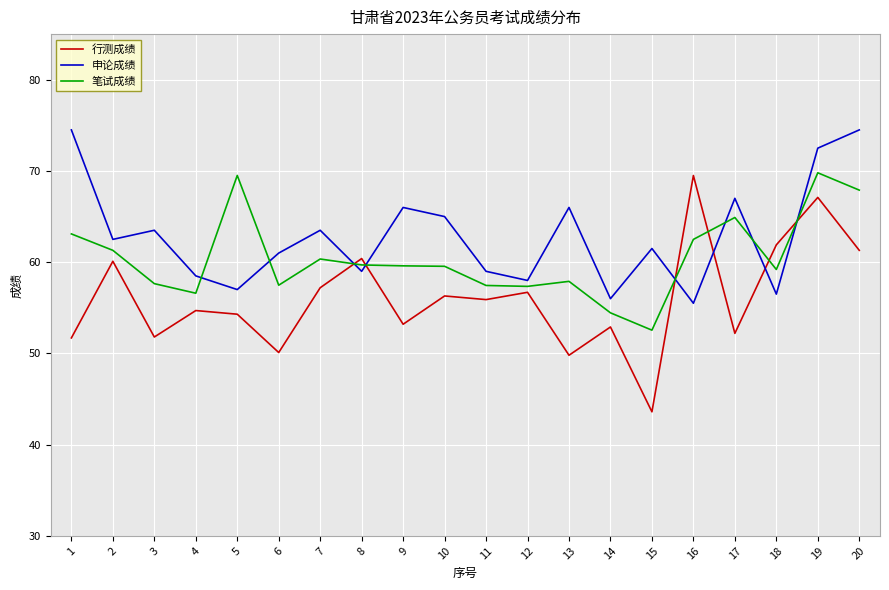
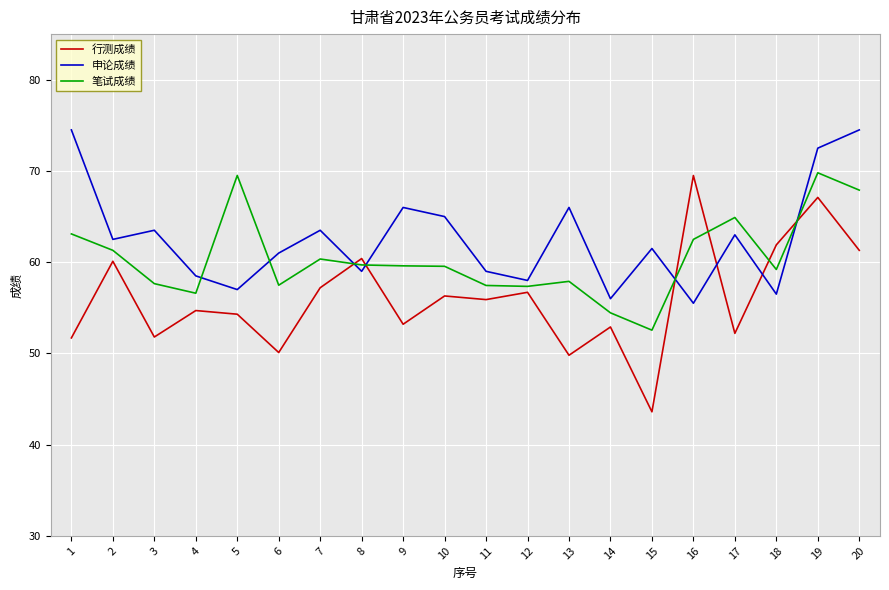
  {
    "行测成绩": {
      "1": 52,
      "2": 60,
      "3": 52,
      "4": 55,
      "5": 54,
      "6": 50,
      "7": 57,
      "8": 60,
      "9": 53,
      "10": 56,
      "11": 56,
      "12": 57,
      "13": 50,
      "14": 53,
      "15": 44,
      "16": 70,
      "17": 52,
      "18": 62,
      "19": 67,
      "20": 61
    },
    "申论成绩": {
      "1": 75,
      "2": 63,
      "3": 64,
      "4": 59,
      "5": 57,
      "6": 61,
      "7": 64,
      "8": 59,
      "9": 66,
      "10": 65,
      "11": 59,
      "12": 58,
      "13": 66,
      "14": 56,
      "15": 62,
      "16": 56,
-     "17": 67,
+     "17": 63,
      "18": 57,
      "19": 73,
      "20": 75
    },
    "笔试成绩": {
      "1": 63,
      "2": 61,
      "3": 58,
      "4": 57,
      "5": 70,
      "6": 57,
      "7": 60,
      "8": 60,
      "9": 60,
      "10": 60,
      "11": 57,
      "12": 57,
      "13": 58,
      "14": 54,
      "15": 53,
      "16": 63,
      "17": 65,
      "18": 59,
      "19": 70,
      "20": 68
    }
  }
